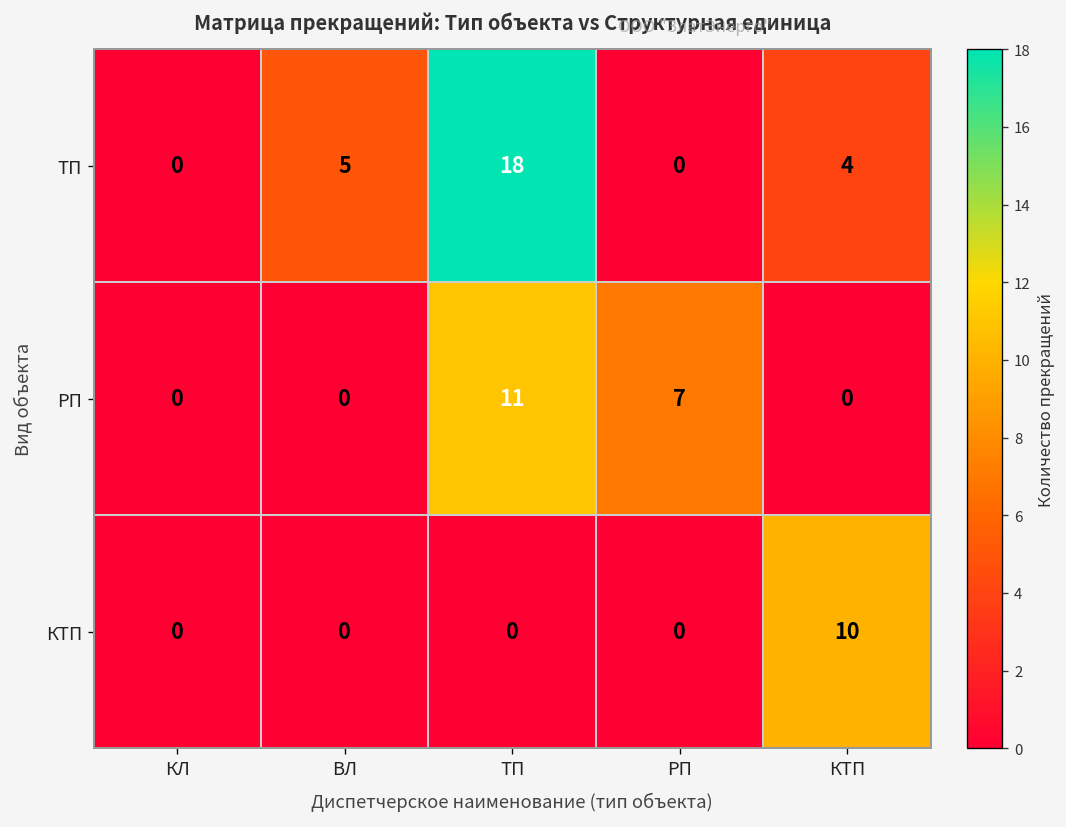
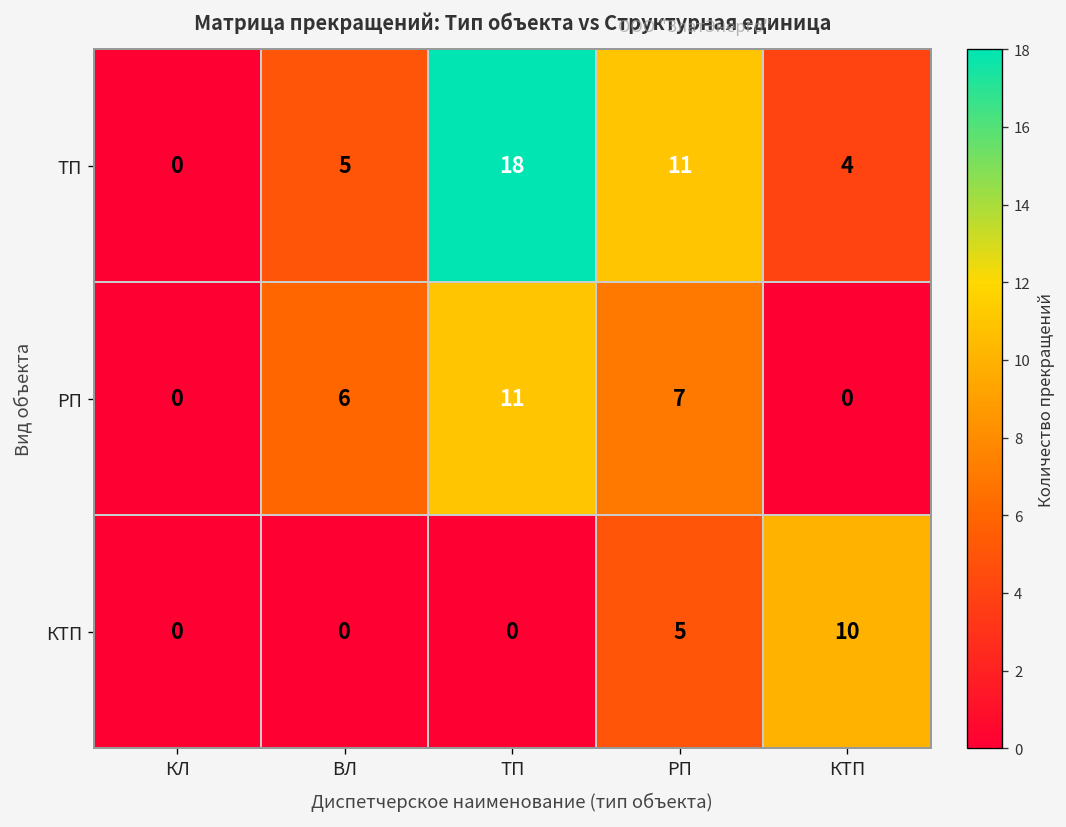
  {
    "ТП": {
      "КЛ": 0,
      "ВЛ": 5,
      "ТП": 18,
-     "РП": 0,
+     "РП": 11,
      "КТП": 4
    },
    "РП": {
      "КЛ": 0,
-     "ВЛ": 0,
+     "ВЛ": 6,
      "ТП": 11,
      "РП": 7,
      "КТП": 0
    },
    "КТП": {
      "КЛ": 0,
      "ВЛ": 0,
      "ТП": 0,
-     "РП": 0,
+     "РП": 5,
      "КТП": 10
    }
  }
